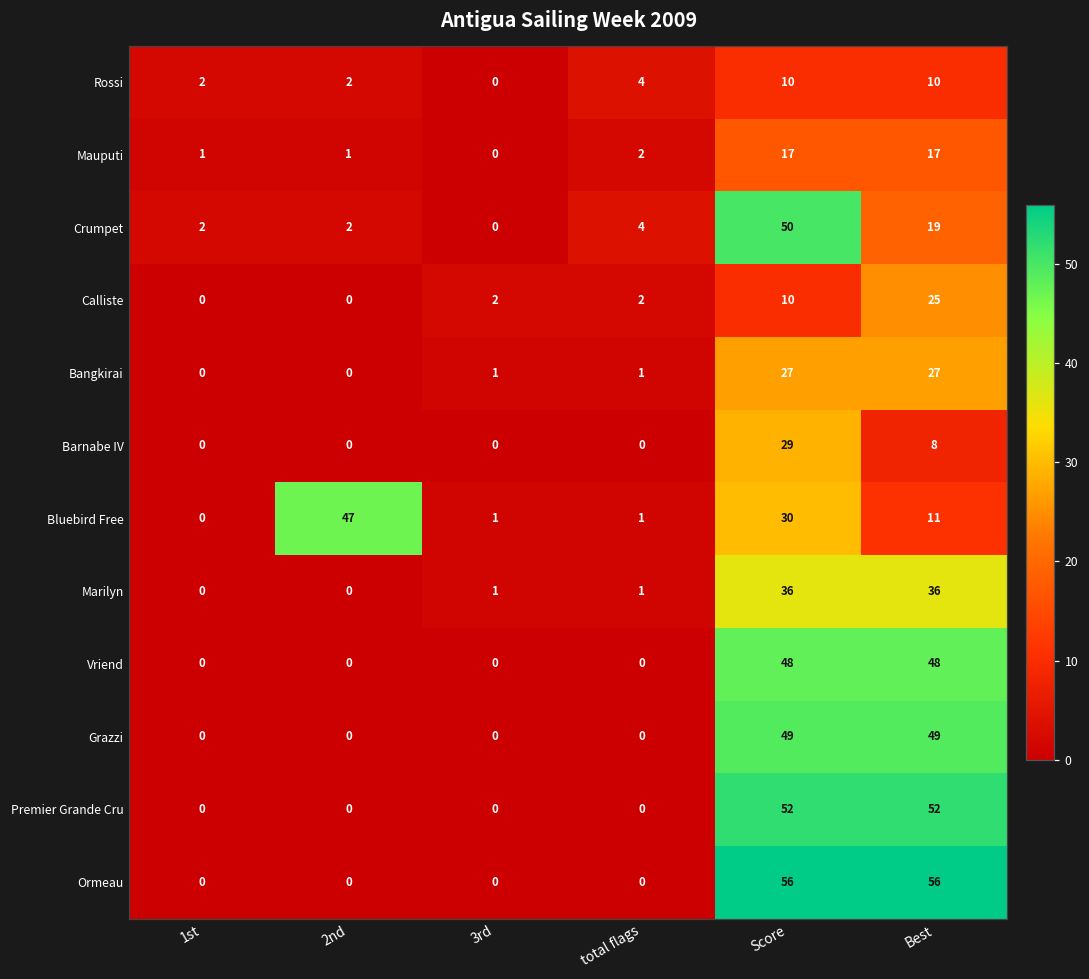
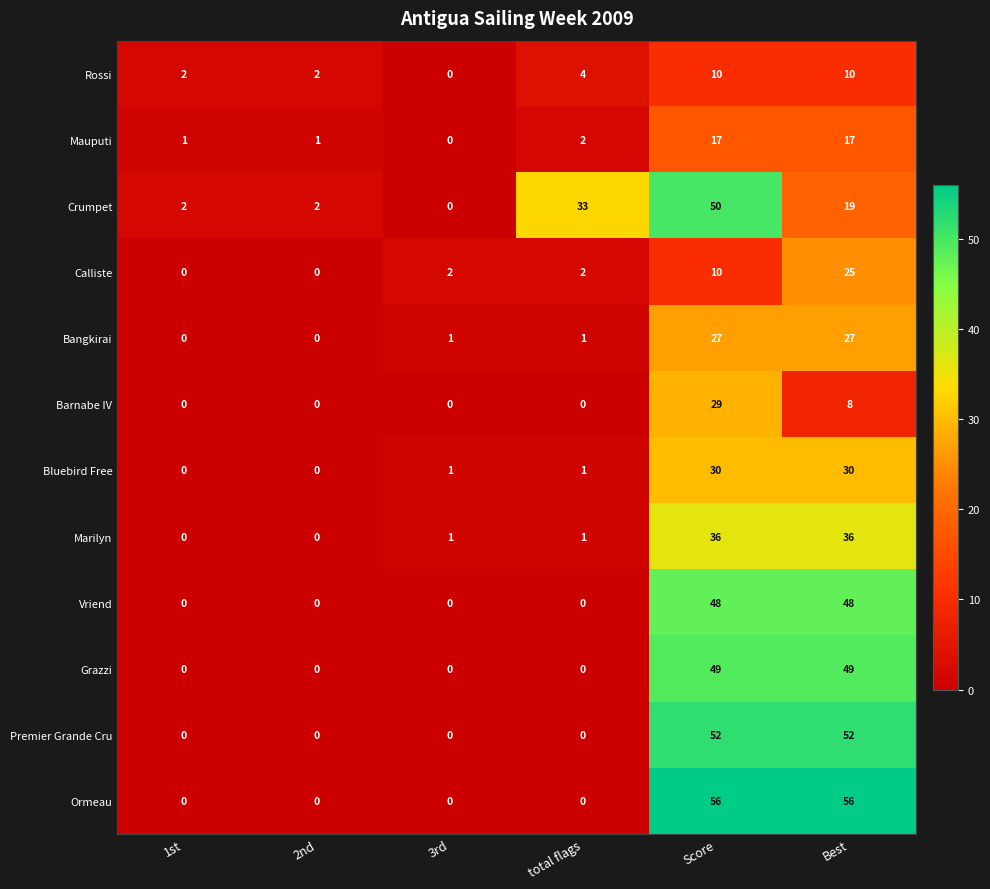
  {
    "Rossi": {
      "1st": 2,
      "2nd": 2,
      "3rd": 0,
      "total flags": 4,
      "Score": 10,
      "Best": 10
    },
    "Mauputi": {
      "1st": 1,
      "2nd": 1,
      "3rd": 0,
      "total flags": 2,
      "Score": 17,
      "Best": 17
    },
    "Crumpet": {
      "1st": 2,
      "2nd": 2,
      "3rd": 0,
-     "total flags": 4,
+     "total flags": 33,
      "Score": 50,
      "Best": 19
    },
    "Calliste": {
      "1st": 0,
      "2nd": 0,
      "3rd": 2,
      "total flags": 2,
      "Score": 10,
      "Best": 25
    },
    "Bangkirai": {
      "1st": 0,
      "2nd": 0,
      "3rd": 1,
      "total flags": 1,
      "Score": 27,
      "Best": 27
    },
    "Barnabe IV": {
      "1st": 0,
      "2nd": 0,
      "3rd": 0,
      "total flags": 0,
      "Score": 29,
      "Best": 8
    },
    "Bluebird Free": {
      "1st": 0,
-     "2nd": 47,
+     "2nd": 0,
      "3rd": 1,
      "total flags": 1,
      "Score": 30,
-     "Best": 11
+     "Best": 30
    },
    "Marilyn": {
      "1st": 0,
      "2nd": 0,
      "3rd": 1,
      "total flags": 1,
      "Score": 36,
      "Best": 36
    },
    "Vriend": {
      "1st": 0,
      "2nd": 0,
      "3rd": 0,
      "total flags": 0,
      "Score": 48,
      "Best": 48
    },
    "Grazzi": {
      "1st": 0,
      "2nd": 0,
      "3rd": 0,
      "total flags": 0,
      "Score": 49,
      "Best": 49
    },
    "Premier Grande Cru": {
      "1st": 0,
      "2nd": 0,
      "3rd": 0,
      "total flags": 0,
      "Score": 52,
      "Best": 52
    },
    "Ormeau": {
      "1st": 0,
      "2nd": 0,
      "3rd": 0,
      "total flags": 0,
      "Score": 56,
      "Best": 56
    }
  }
